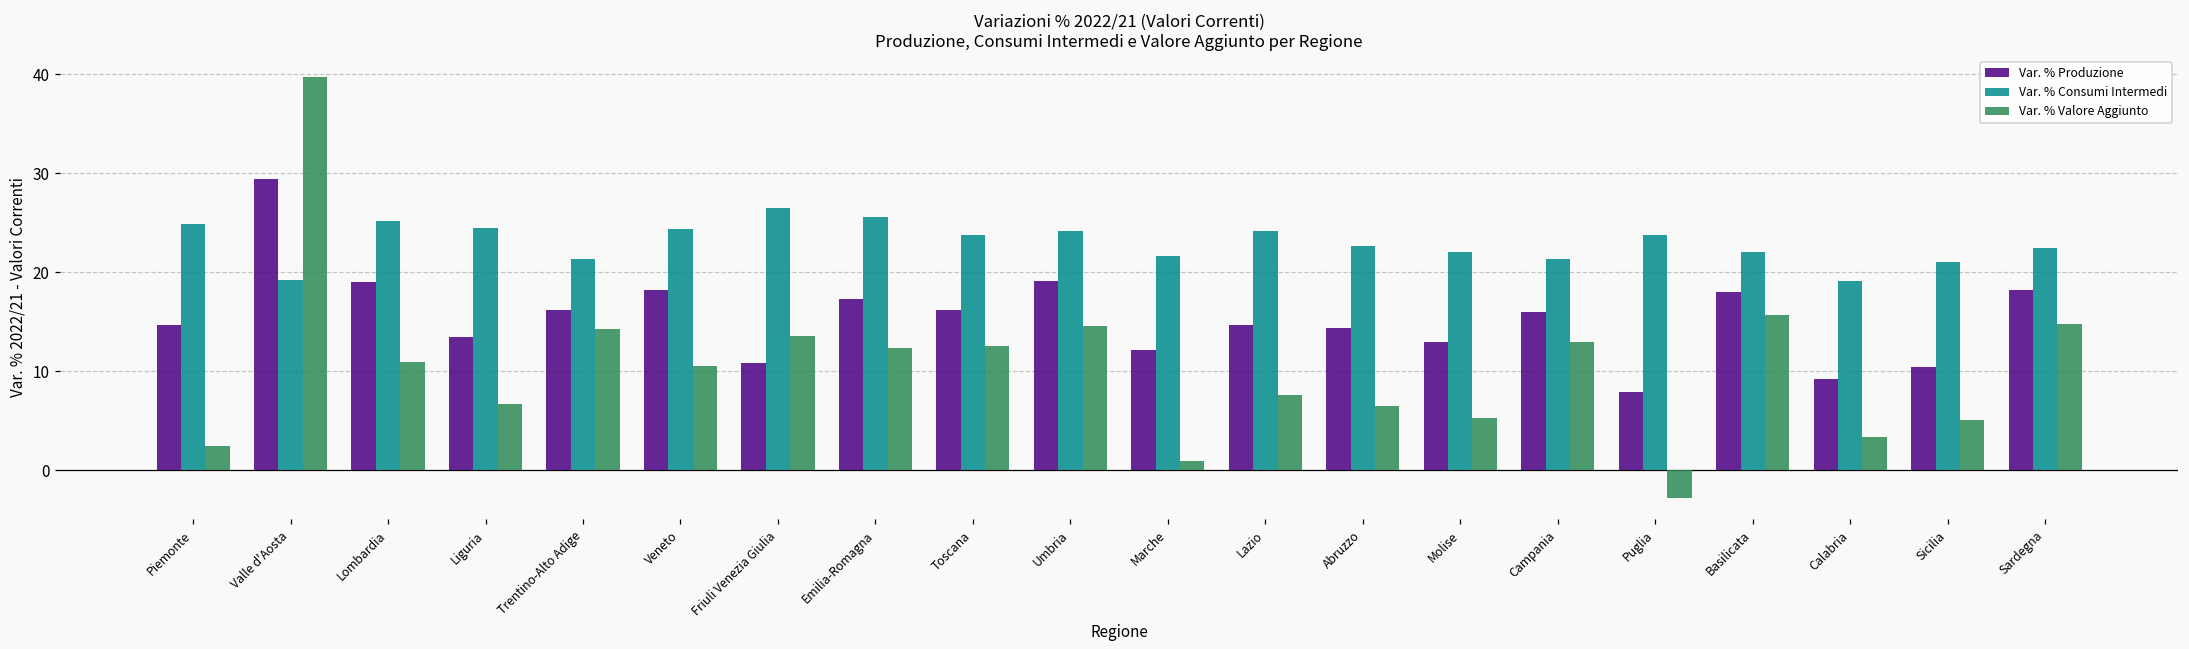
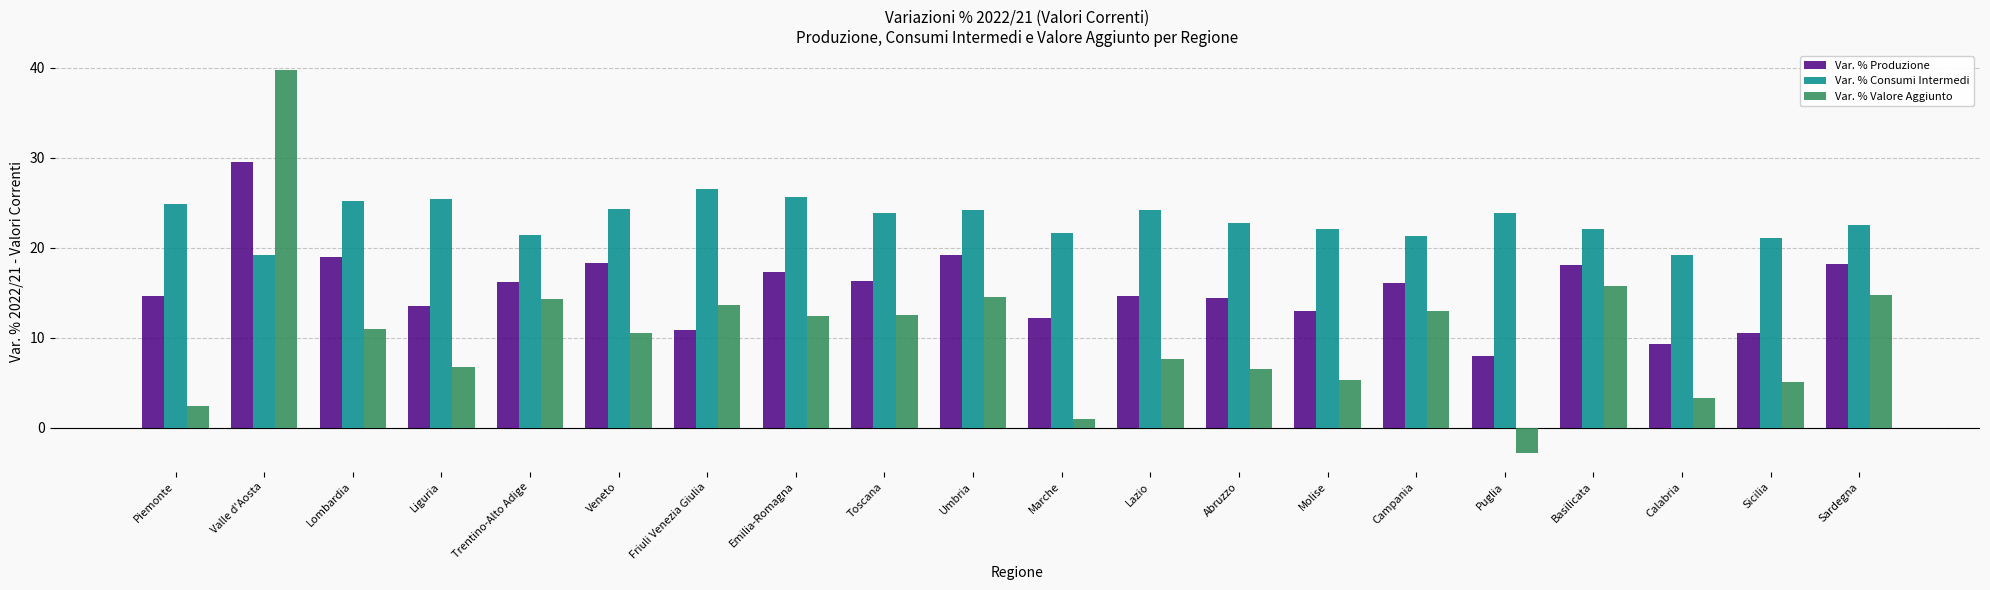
  {
    "Var. % Produzione": {
      "Piemonte": 15,
      "Valle d'Aosta": 29,
      "Lombardia": 19,
      "Liguria": 13,
      "Trentino-Alto Adige": 16,
      "Veneto": 18,
      "Friuli Venezia Giulia": 11,
      "Emilia-Romagna": 17,
      "Toscana": 16,
      "Umbria": 19,
      "Marche": 12,
      "Lazio": 15,
      "Abruzzo": 14,
      "Molise": 13,
      "Campania": 16,
      "Puglia": 8,
      "Basilicata": 18,
      "Calabria": 9,
      "Sicilia": 10,
      "Sardegna": 18
    },
    "Var. % Consumi Intermedi": {
      "Piemonte": 25,
      "Valle d'Aosta": 19,
      "Lombardia": 25,
-     "Liguria": 24,
+     "Liguria": 25,
      "Trentino-Alto Adige": 21,
      "Veneto": 24,
      "Friuli Venezia Giulia": 27,
      "Emilia-Romagna": 26,
      "Toscana": 24,
      "Umbria": 24,
      "Marche": 22,
      "Lazio": 24,
      "Abruzzo": 23,
      "Molise": 22,
      "Campania": 21,
      "Puglia": 24,
      "Basilicata": 22,
      "Calabria": 19,
      "Sicilia": 21,
      "Sardegna": 23
    },
    "Var. % Valore Aggiunto": {
      "Piemonte": 2,
      "Valle d'Aosta": 40,
      "Lombardia": 11,
      "Liguria": 7,
      "Trentino-Alto Adige": 14,
      "Veneto": 11,
      "Friuli Venezia Giulia": 14,
      "Emilia-Romagna": 12,
      "Toscana": 13,
      "Umbria": 15,
      "Marche": 1,
      "Lazio": 8,
      "Abruzzo": 7,
      "Molise": 5,
      "Campania": 13,
      "Puglia": -3,
      "Basilicata": 16,
      "Calabria": 3,
      "Sicilia": 5,
      "Sardegna": 15
    }
  }
